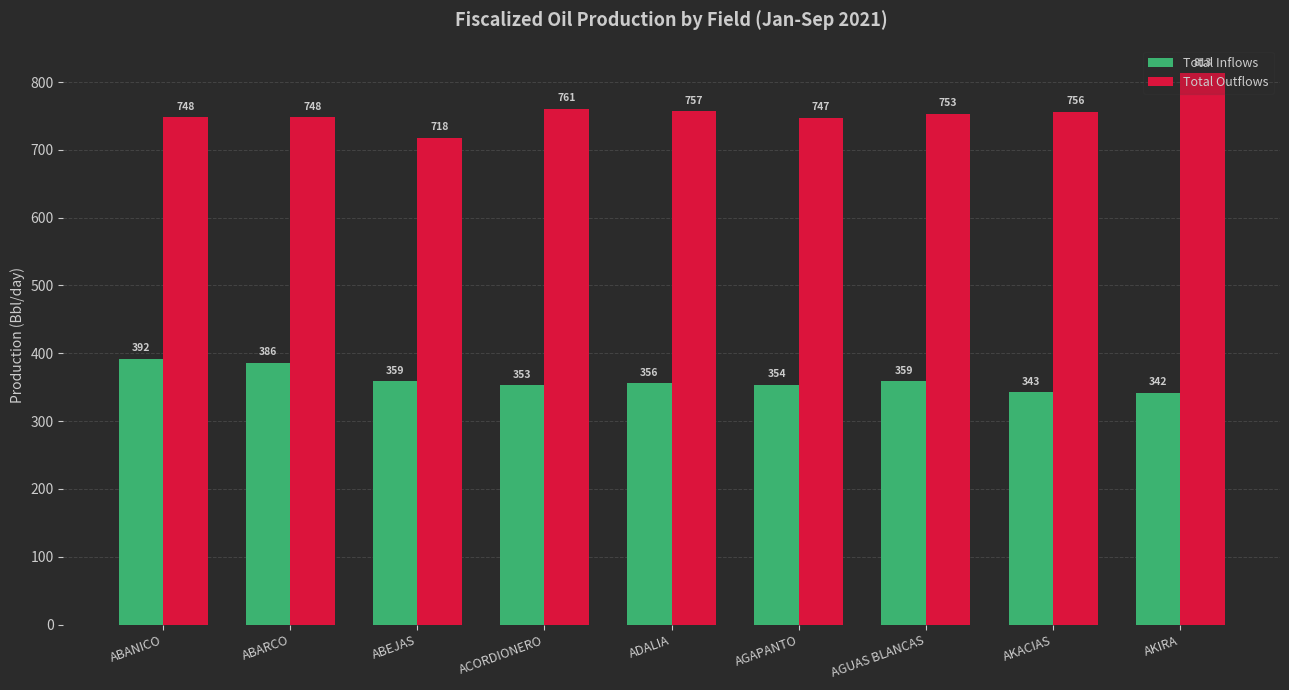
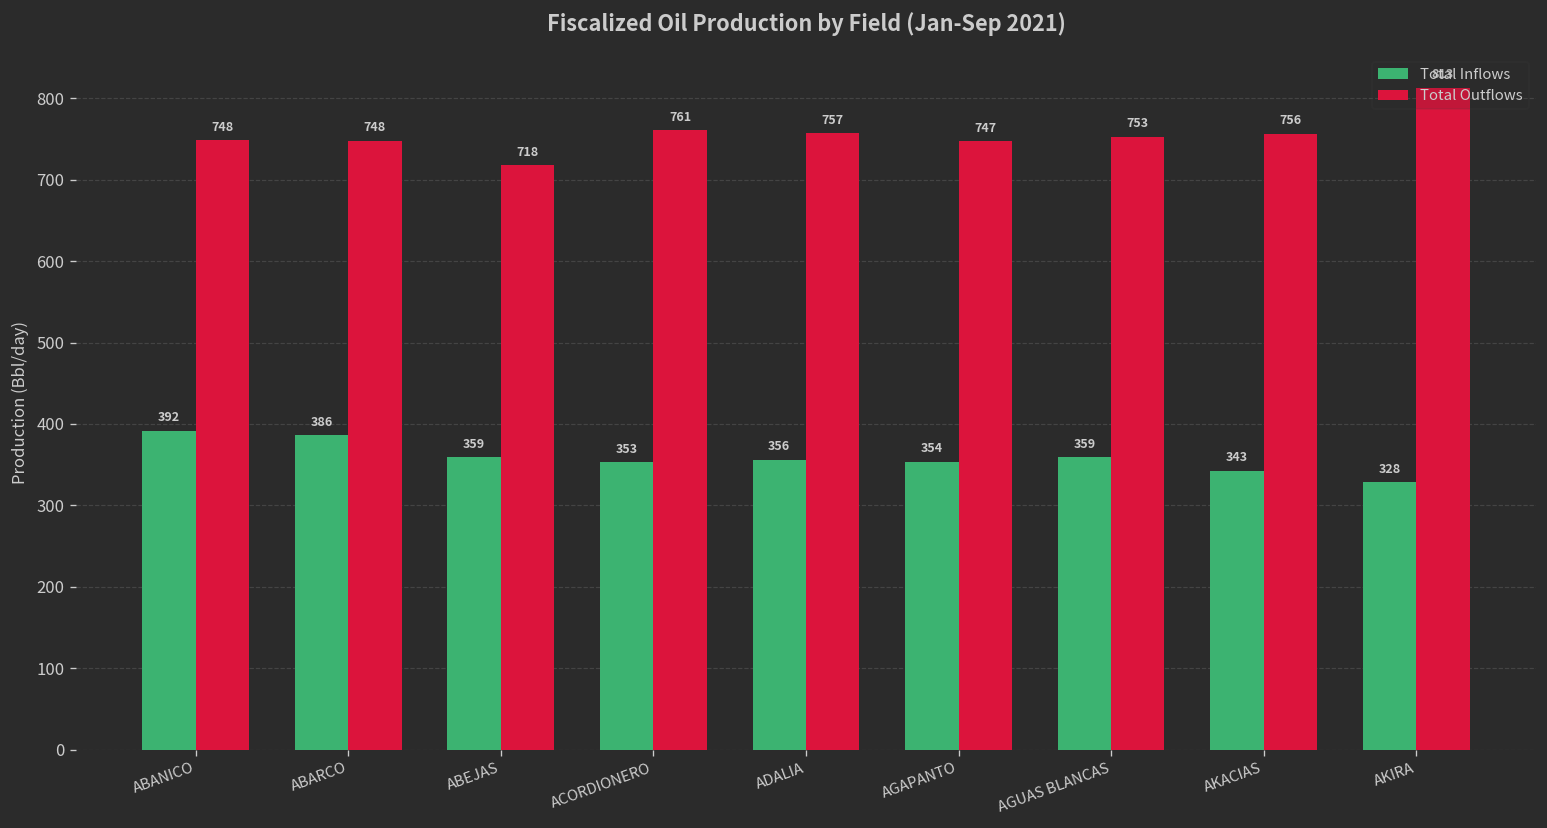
  {
    "Total Inflows": {
      "ABANICO": 392,
      "ABARCO": 386,
      "ABEJAS": 359,
      "ACORDIONERO": 353,
      "ADALIA": 356,
      "AGAPANTO": 354,
      "AGUAS BLANCAS": 359,
      "AKACIAS": 343,
-     "AKIRA": 342
+     "AKIRA": 328
    },
    "Total Outflows": {
      "ABANICO": 748,
      "ABARCO": 748,
      "ABEJAS": 718,
      "ACORDIONERO": 761,
      "ADALIA": 757,
      "AGAPANTO": 747,
      "AGUAS BLANCAS": 753,
      "AKACIAS": 756
    }
  }
